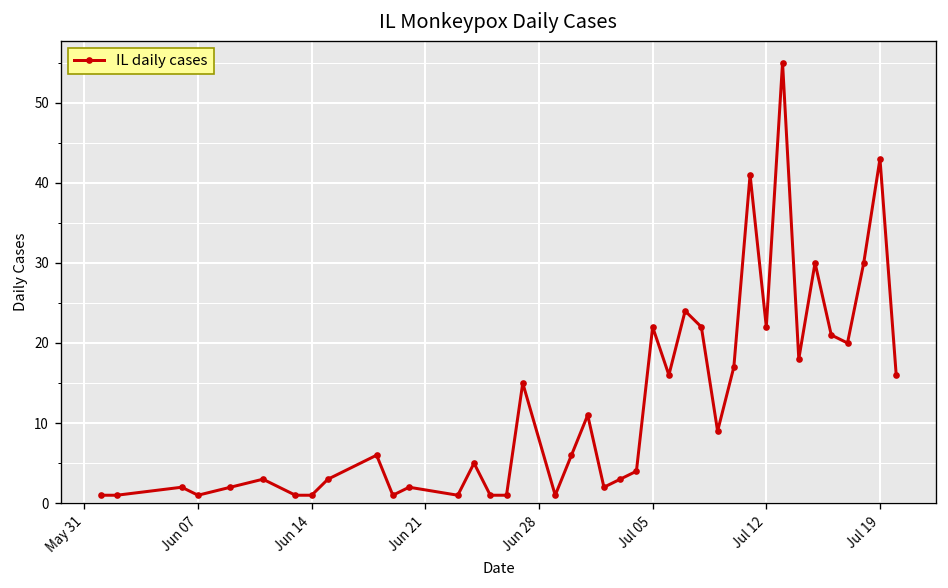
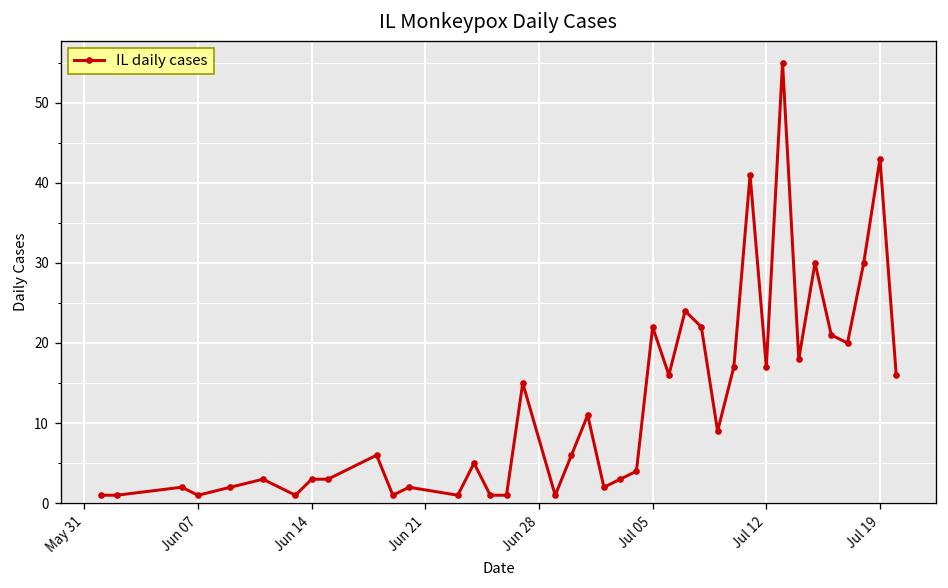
  {
    "Jun 07": 1,
-   "Jun 14": 1,
+   "Jun 14": 3,
    "Jul 05": 22,
-   "Jul 12": 22,
+   "Jul 12": 17,
    "Jul 19": 43
  }
